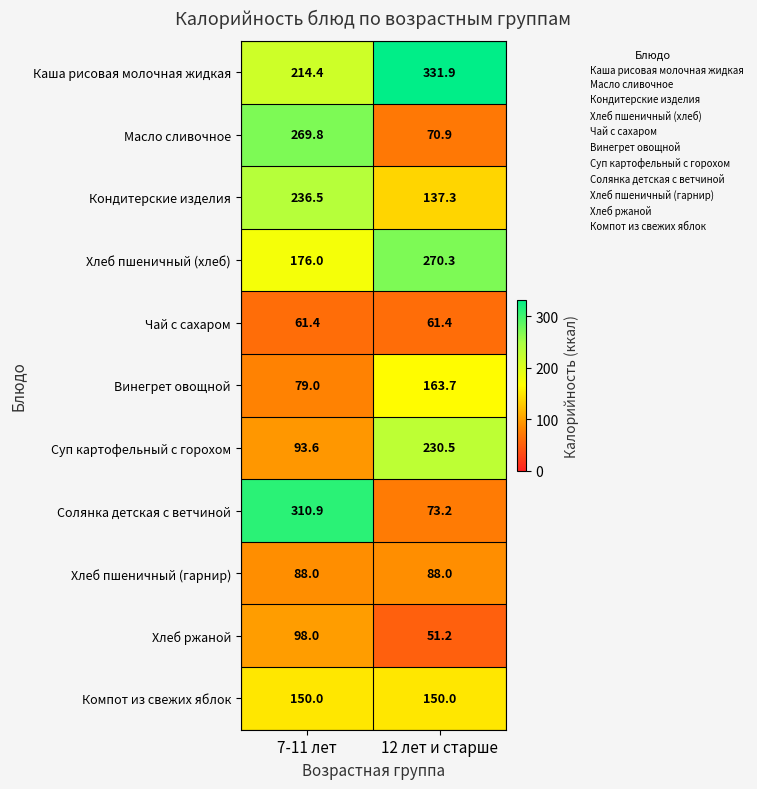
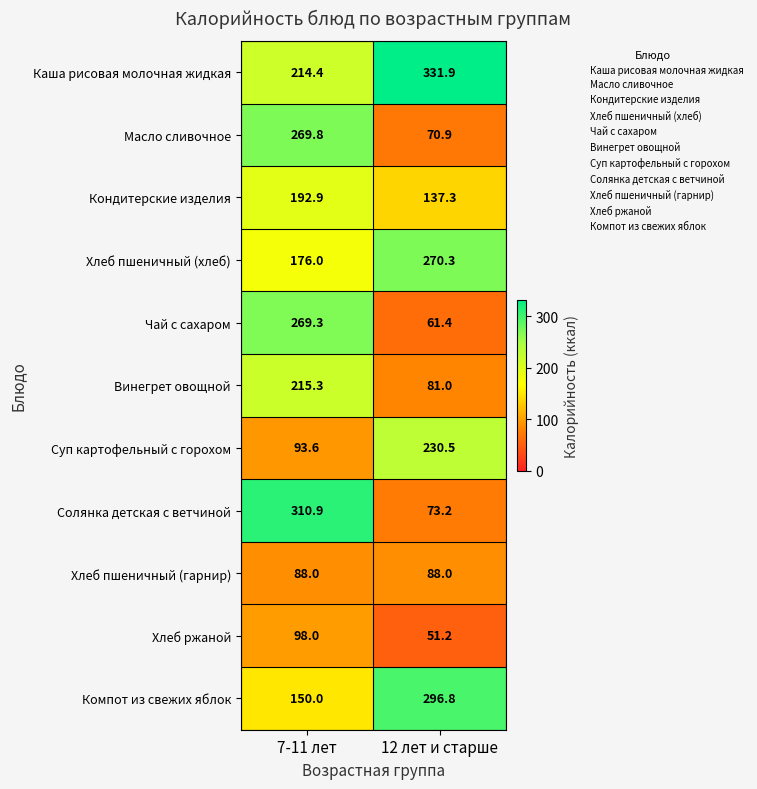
  {
    "Каша рисовая молочная жидкая": {
      "7-11 лет": 214.4,
      "12 лет и старше": 331.9
    },
    "Масло сливочное": {
      "7-11 лет": 269.8,
      "12 лет и старше": 70.9
    },
    "Кондитерские изделия": {
-     "7-11 лет": 236.5,
+     "7-11 лет": 192.9,
      "12 лет и старше": 137.3
    },
    "Хлеб пшеничный (хлеб)": {
      "7-11 лет": 176.0,
      "12 лет и старше": 270.3
    },
    "Чай с сахаром": {
-     "7-11 лет": 61.4,
+     "7-11 лет": 269.3,
      "12 лет и старше": 61.4
    },
    "Винегрет овощной": {
-     "7-11 лет": 79.0,
-     "12 лет и старше": 163.7
+     "7-11 лет": 215.3,
+     "12 лет и старше": 81.0
    },
    "Суп картофельный с горохом": {
      "7-11 лет": 93.6,
      "12 лет и старше": 230.5
    },
    "Солянка детская с ветчиной": {
      "7-11 лет": 310.9,
      "12 лет и старше": 73.2
    },
    "Хлеб пшеничный (гарнир)": {
      "7-11 лет": 88.0,
      "12 лет и старше": 88.0
    },
    "Хлеб ржаной": {
      "7-11 лет": 98.0,
      "12 лет и старше": 51.2
    },
    "Компот из свежих яблок": {
      "7-11 лет": 150.0,
-     "12 лет и старше": 150.0
+     "12 лет и старше": 296.8
    }
  }
